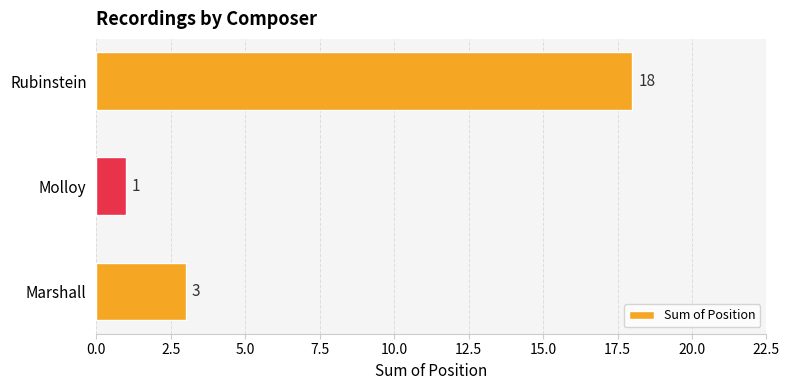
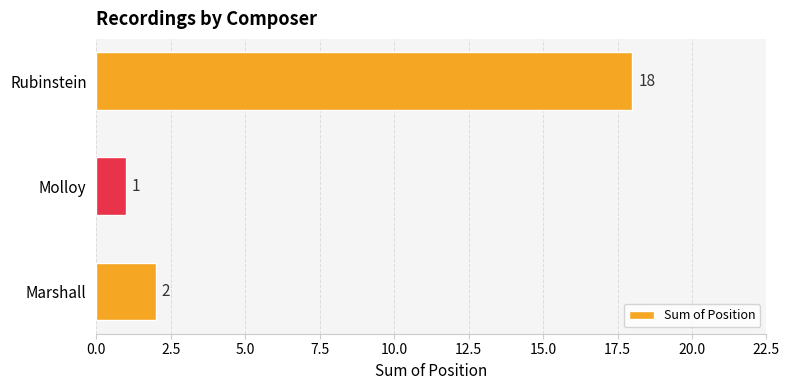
  {
    "Rubinstein": 18,
    "Molloy": 1,
-   "Marshall": 3
+   "Marshall": 2
  }
